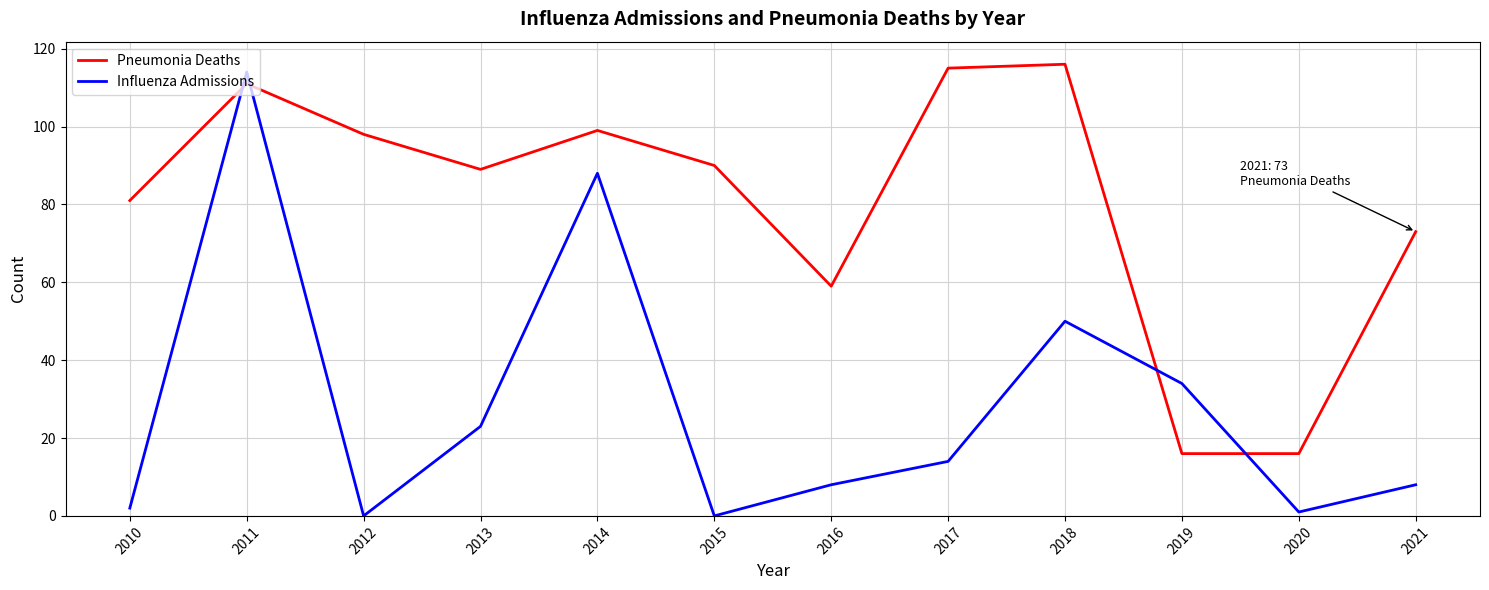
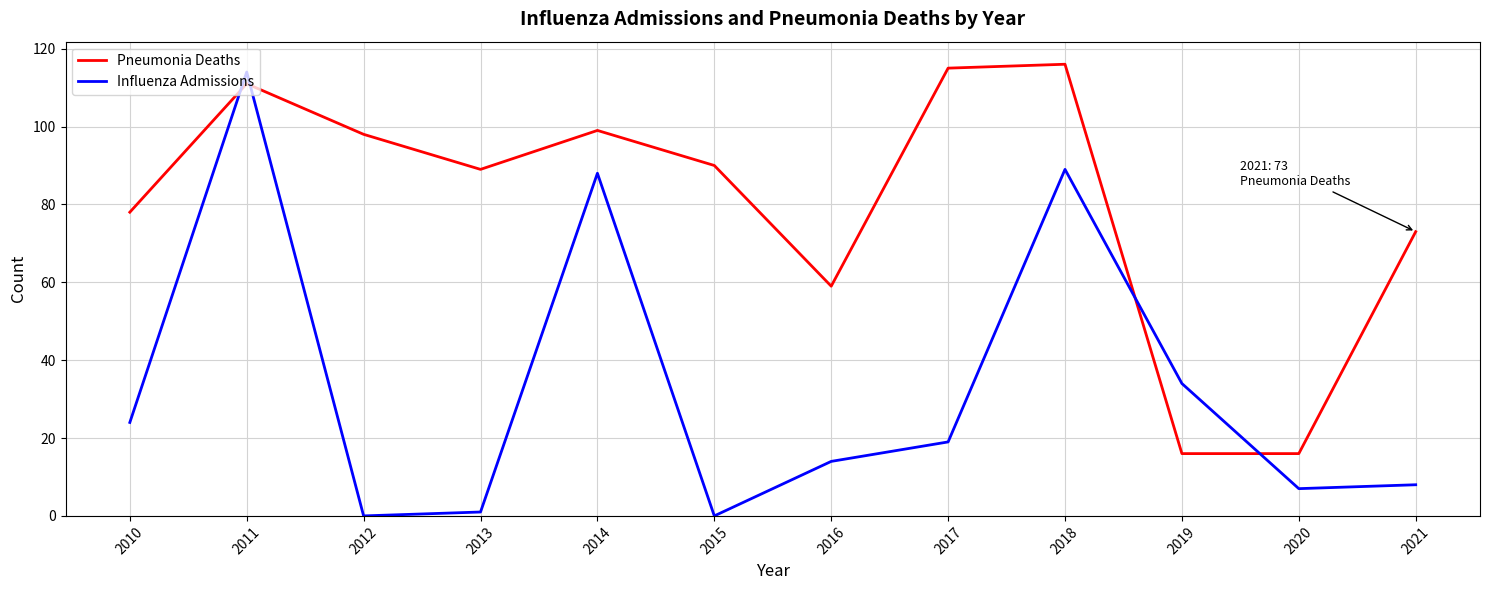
  {
    "Pneumonia Deaths": {
-     "2010": 81,
+     "2010": 78,
      "2012": 98,
      "2013": 89,
      "2014": 99,
      "2015": 90,
      "2016": 59,
      "2017": 115,
      "2018": 116,
      "2019": 16,
      "2020": 16
    },
    "Influenza Admissions": {
-     "2010": 2,
+     "2010": 24,
      "2012": 0,
-     "2013": 23,
+     "2013": 1,
      "2014": 88,
      "2015": 0,
-     "2016": 8,
-     "2017": 14,
-     "2018": 50,
+     "2016": 14,
+     "2017": 19,
+     "2018": 89,
      "2019": 34,
-     "2020": 1,
+     "2020": 7,
      "2021": 8
    }
  }
